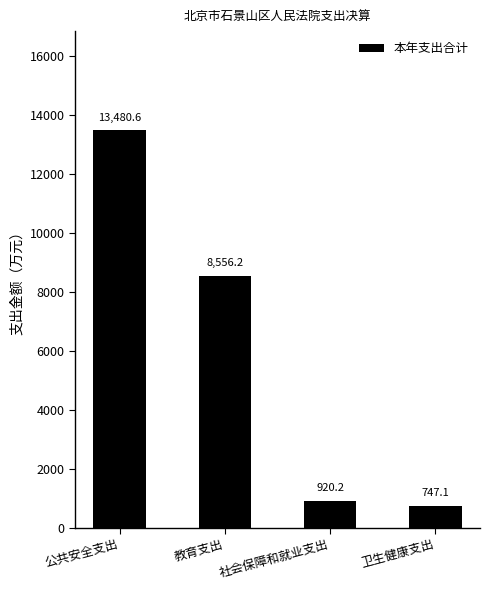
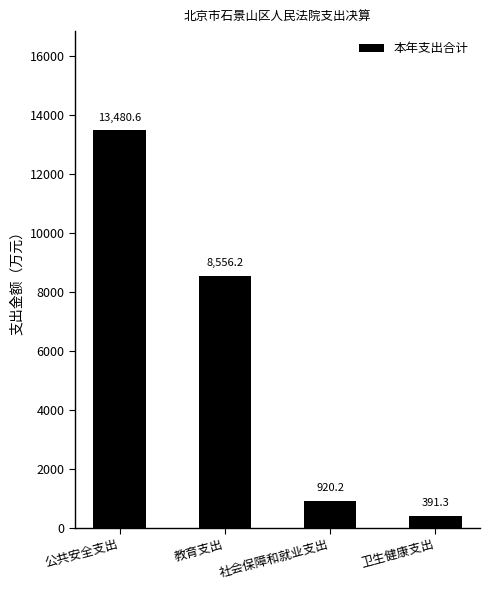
  {
    "公共安全支出": "13,480.6",
    "教育支出": "8,556.2",
    "社会保障和就业支出": "920.2",
-   "卫生健康支出": "747.1"
+   "卫生健康支出": "391.3"
  }
